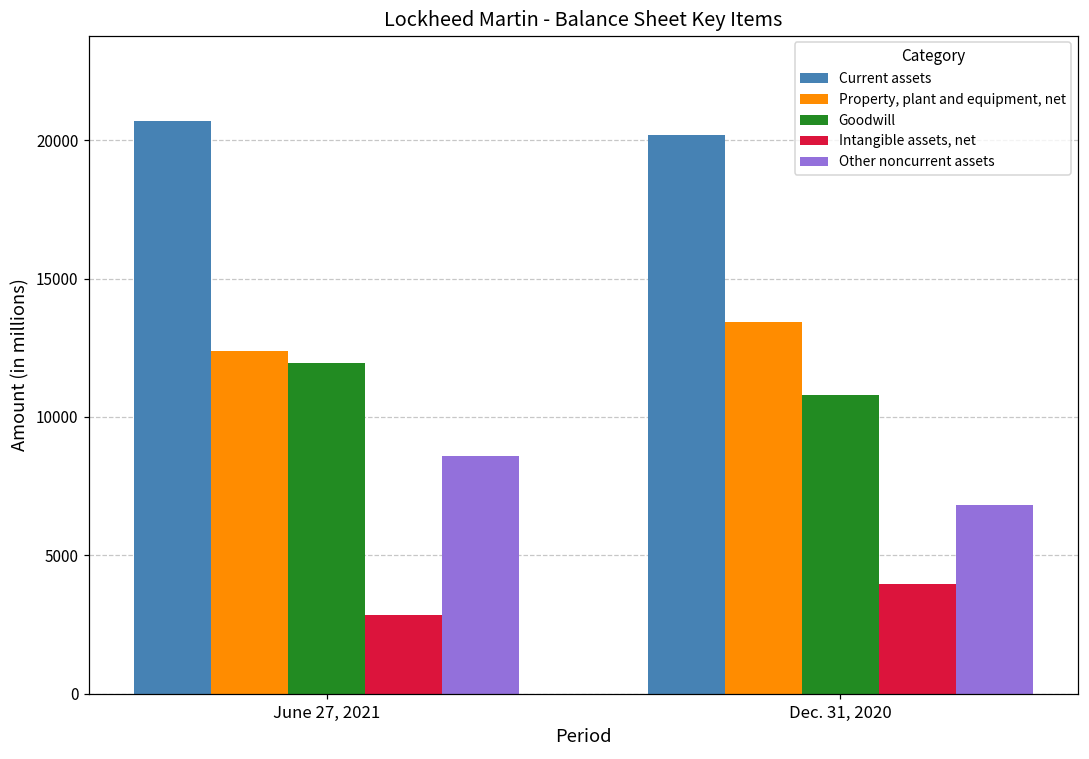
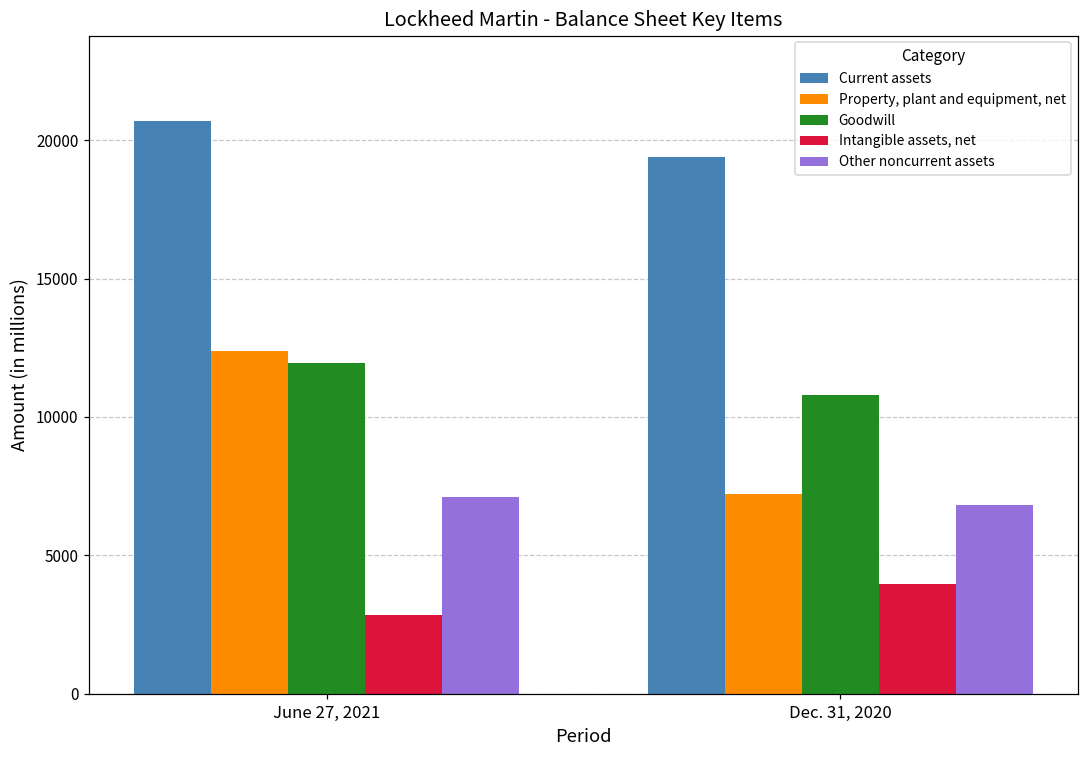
  {
    "Current assets": {
      "June 27, 2021": 20700,
-     "Dec. 31, 2020": 20200
+     "Dec. 31, 2020": 19400
    },
    "Property, plant and equipment, net": {
      "June 27, 2021": 12400,
-     "Dec. 31, 2020": 13400
+     "Dec. 31, 2020": 7200
    },
    "Goodwill": {
      "June 27, 2021": 11900,
      "Dec. 31, 2020": 10800
    },
    "Intangible assets, net": {
      "June 27, 2021": 2800,
      "Dec. 31, 2020": 4000
    },
    "Other noncurrent assets": {
-     "June 27, 2021": 8600,
+     "June 27, 2021": 7100,
      "Dec. 31, 2020": 6800
    }
  }
